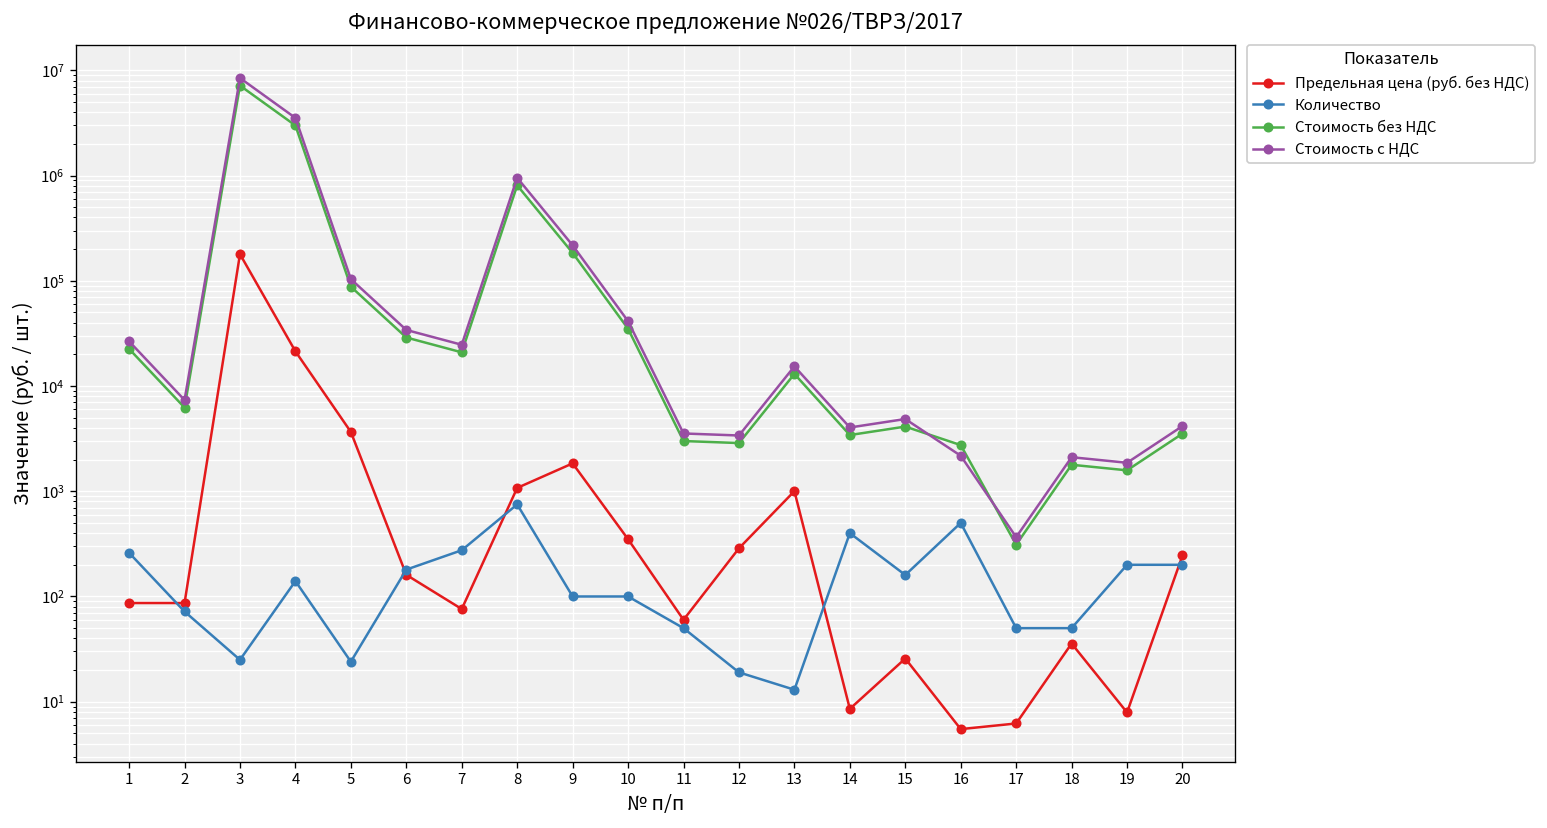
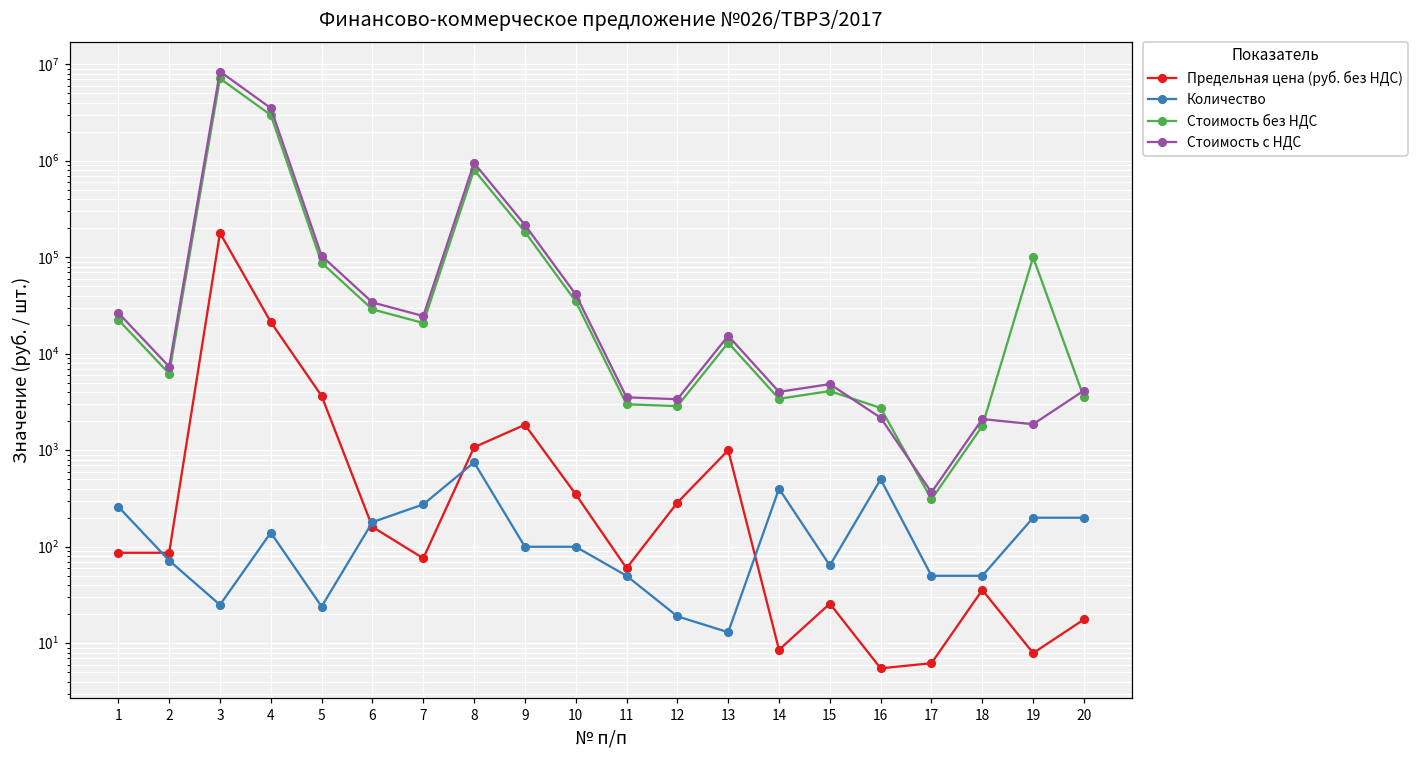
  {
    "Предельная цена (руб. без НДС)": {
      "1": 90,
      "2": 90,
      "3": 180000,
      "4": 21000,
      "5": 3700,
      "6": 160,
      "7": 80,
      "8": 1100,
      "9": 1800,
      "10": 350,
      "11": 60,
      "12": 290,
      "13": 1000,
      "14": 9,
      "15": 26,
      "16": 5,
      "17": 6,
      "18": 36,
      "19": 8,
-     "20": 250
+     "20": 18
    },
    "Количество": {
      "1": 260,
      "2": 70,
      "3": 25,
      "4": 140,
      "5": 24,
      "6": 180,
      "7": 280,
      "8": 800,
      "9": 100,
      "10": 100,
      "11": 50,
      "12": 19,
      "13": 13,
      "14": 400,
-     "15": 160,
+     "15": 60,
      "16": 500,
      "17": 50,
      "18": 50,
      "19": 200,
      "20": 200
    },
    "Стоимость без НДС": {
      "1": 23000,
      "2": 6000,
      "3": 7000000,
      "4": 3000000,
      "5": 90000,
      "6": 29000,
      "7": 21000,
      "8": 800000,
      "9": 180000,
      "10": 35000,
      "11": 3000,
      "12": 2900,
      "13": 13000,
      "14": 3400,
      "15": 4000,
      "16": 2700,
      "17": 310,
      "18": 1800,
-     "19": 1600,
+     "19": 100000,
      "20": 3500
    },
    "Стоимость с НДС": {
      "1": 27000,
      "2": 7000,
      "3": 8000000,
      "4": 3500000,
      "5": 100000,
      "6": 34000,
      "7": 25000,
      "8": 1000000,
      "9": 220000,
      "10": 40000,
      "11": 3500,
      "12": 3400,
      "13": 15000,
      "14": 4000,
      "15": 5000,
      "16": 2200,
      "17": 370,
      "18": 2100,
      "19": 1900,
      "20": 4000
    }
  }
